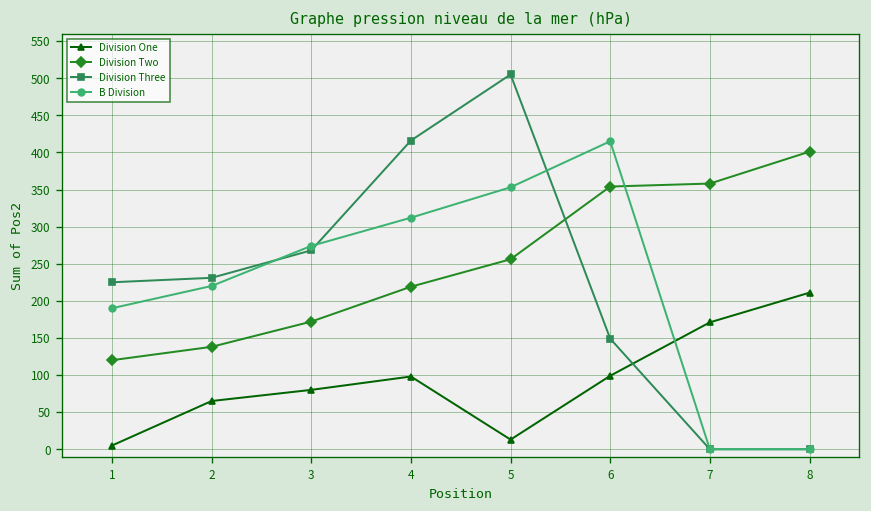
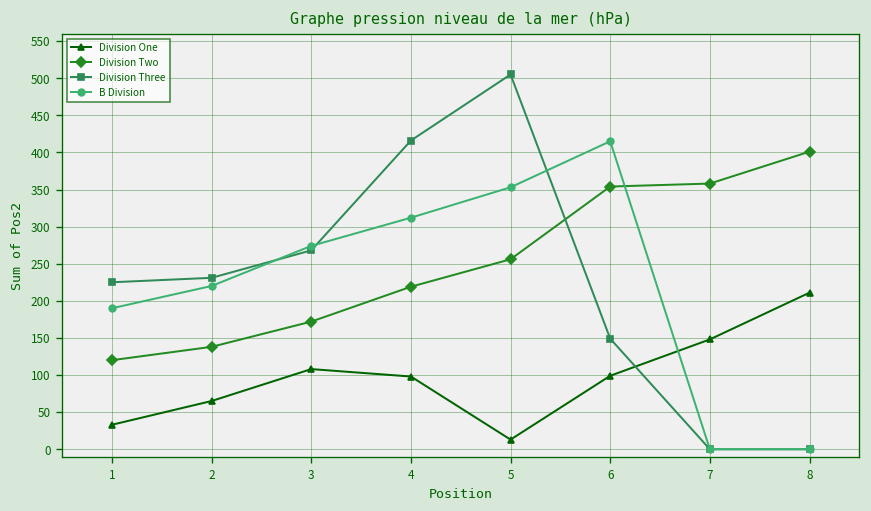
  {
    "Division One": {
-     "1": 10,
+     "1": 30,
      "2": 70,
-     "3": 80,
+     "3": 110,
      "4": 100,
      "5": 10,
      "6": 100,
-     "7": 170,
+     "7": 150,
      "8": 210
    }
  }
